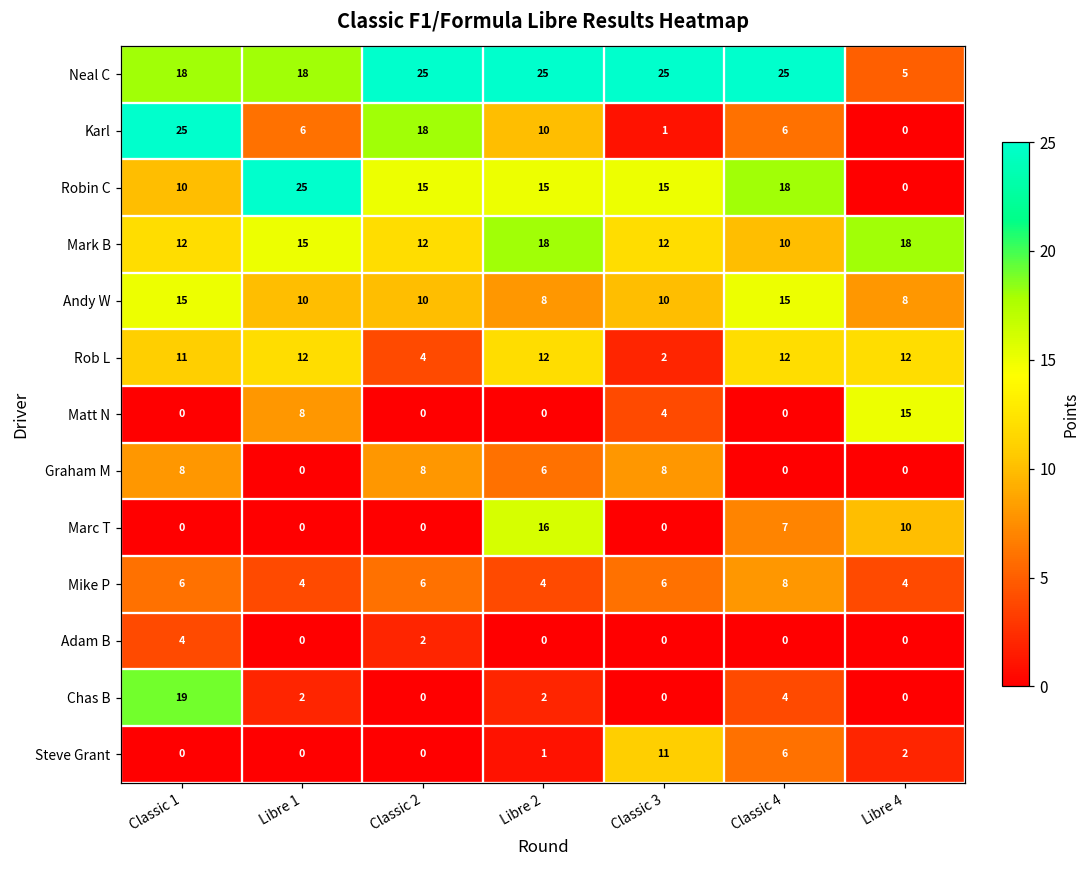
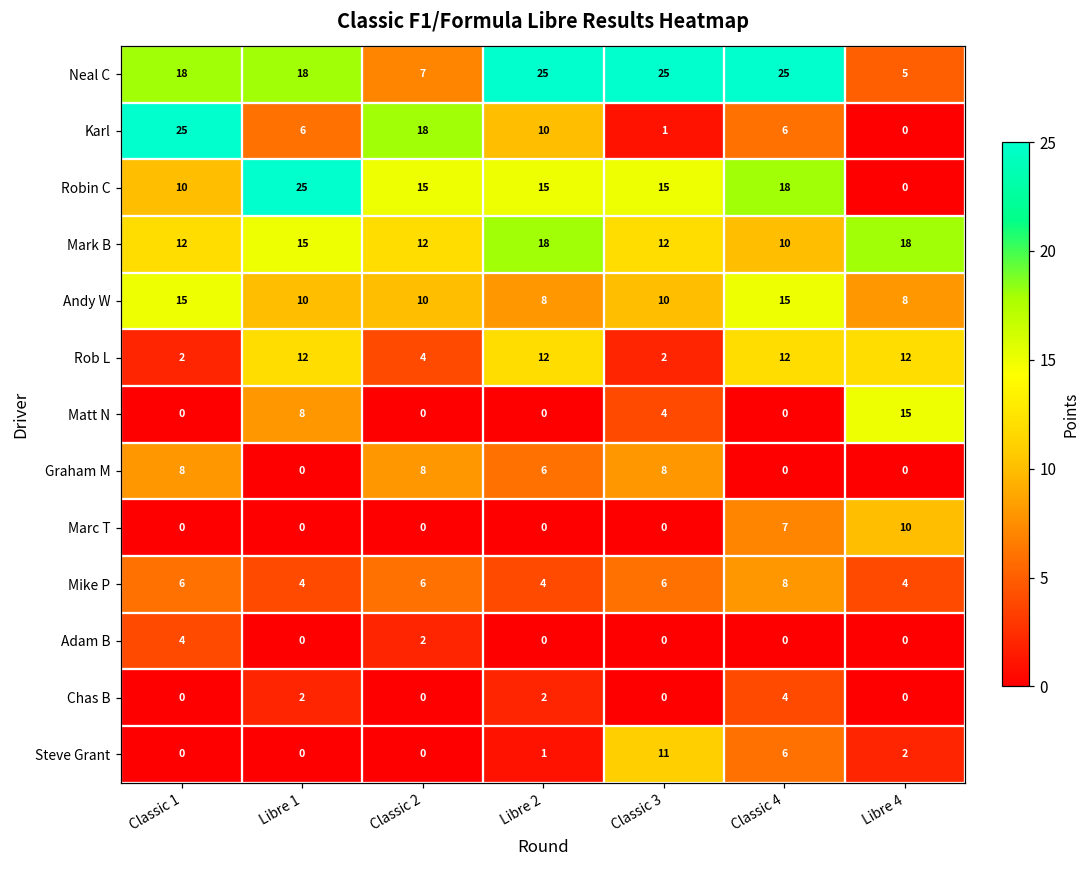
  {
    "Neal C": {
      "Classic 1": 18,
      "Libre 1": 18,
-     "Classic 2": 25,
+     "Classic 2": 7,
      "Libre 2": 25,
      "Classic 3": 25,
      "Classic 4": 25,
      "Libre 4": 5
    },
    "Karl": {
      "Classic 1": 25,
      "Libre 1": 6,
      "Classic 2": 18,
      "Libre 2": 10,
      "Classic 3": 1,
      "Classic 4": 6,
      "Libre 4": 0
    },
    "Robin C": {
      "Classic 1": 10,
      "Libre 1": 25,
      "Classic 2": 15,
      "Libre 2": 15,
      "Classic 3": 15,
      "Classic 4": 18,
      "Libre 4": 0
    },
    "Mark B": {
      "Classic 1": 12,
      "Libre 1": 15,
      "Classic 2": 12,
      "Libre 2": 18,
      "Classic 3": 12,
      "Classic 4": 10,
      "Libre 4": 18
    },
    "Andy W": {
      "Classic 1": 15,
      "Libre 1": 10,
      "Classic 2": 10,
      "Libre 2": 8,
      "Classic 3": 10,
      "Classic 4": 15,
      "Libre 4": 8
    },
    "Rob L": {
-     "Classic 1": 11,
+     "Classic 1": 2,
      "Libre 1": 12,
      "Classic 2": 4,
      "Libre 2": 12,
      "Classic 3": 2,
      "Classic 4": 12,
      "Libre 4": 12
    },
    "Matt N": {
      "Classic 1": 0,
      "Libre 1": 8,
      "Classic 2": 0,
      "Libre 2": 0,
      "Classic 3": 4,
      "Classic 4": 0,
      "Libre 4": 15
    },
    "Graham M": {
      "Classic 1": 8,
      "Libre 1": 0,
      "Classic 2": 8,
      "Libre 2": 6,
      "Classic 3": 8,
      "Classic 4": 0,
      "Libre 4": 0
    },
    "Marc T": {
      "Classic 1": 0,
      "Libre 1": 0,
      "Classic 2": 0,
-     "Libre 2": 16,
+     "Libre 2": 0,
      "Classic 3": 0,
      "Classic 4": 7,
      "Libre 4": 10
    },
    "Mike P": {
      "Classic 1": 6,
      "Libre 1": 4,
      "Classic 2": 6,
      "Libre 2": 4,
      "Classic 3": 6,
      "Classic 4": 8,
      "Libre 4": 4
    },
    "Adam B": {
      "Classic 1": 4,
      "Libre 1": 0,
      "Classic 2": 2,
      "Libre 2": 0,
      "Classic 3": 0,
      "Classic 4": 0,
      "Libre 4": 0
    },
    "Chas B": {
-     "Classic 1": 19,
+     "Classic 1": 0,
      "Libre 1": 2,
      "Classic 2": 0,
      "Libre 2": 2,
      "Classic 3": 0,
      "Classic 4": 4,
      "Libre 4": 0
    },
    "Steve Grant": {
      "Classic 1": 0,
      "Libre 1": 0,
      "Classic 2": 0,
      "Libre 2": 1,
      "Classic 3": 11,
      "Classic 4": 6,
      "Libre 4": 2
    }
  }
